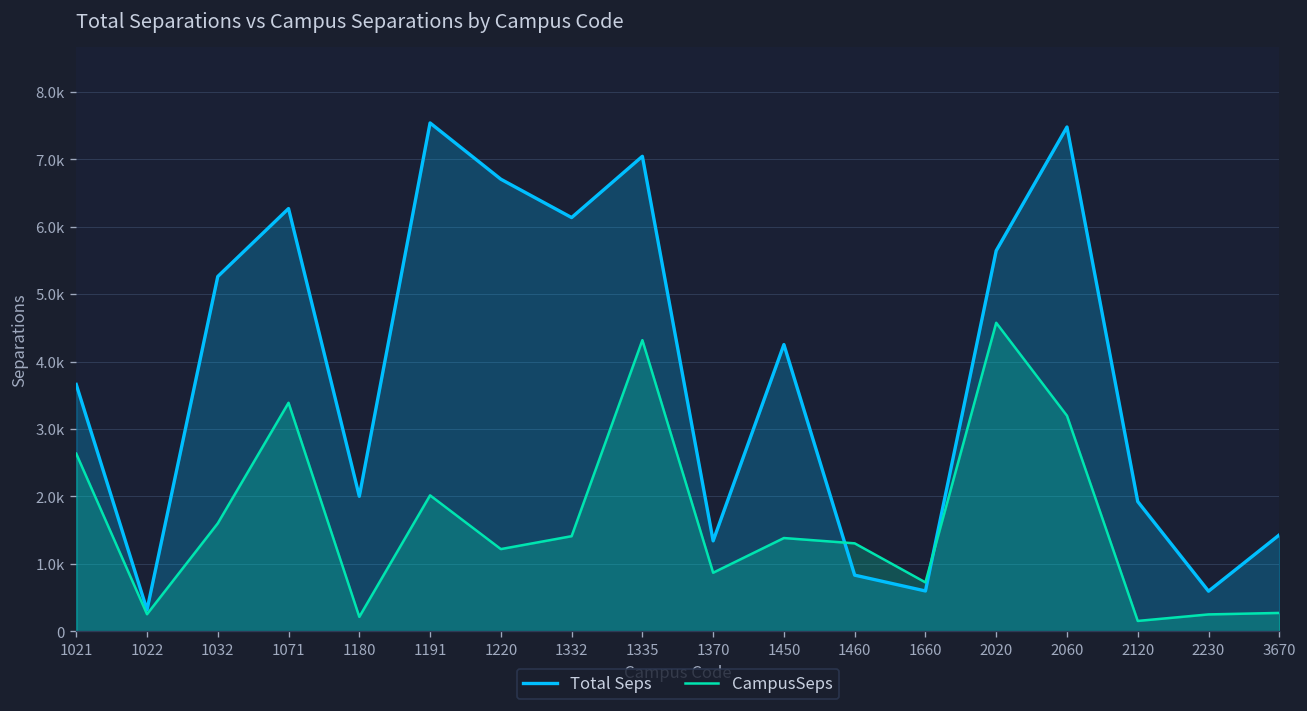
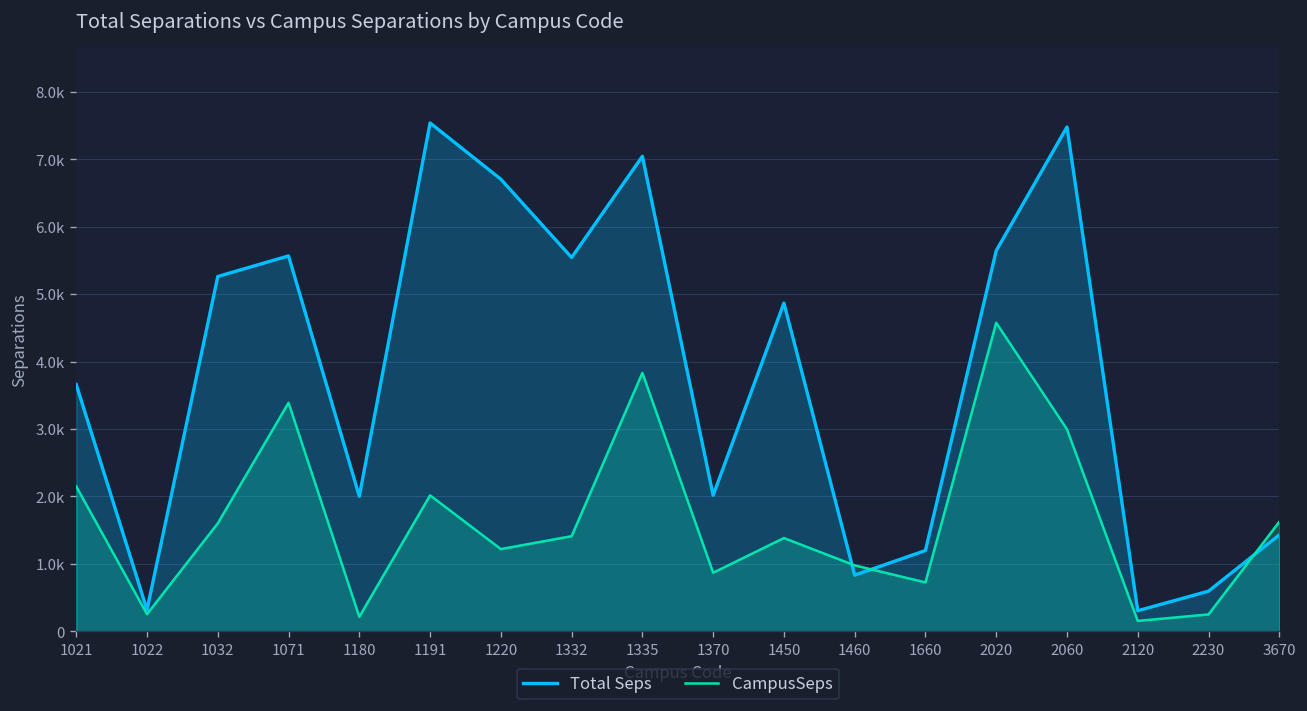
  {
    "Total Seps": {
      "1021": 3700,
      "1022": 300,
      "1032": 5300,
-     "1071": 6300,
+     "1071": 5600,
      "1180": 2000,
      "1191": 7500,
      "1220": 6700,
-     "1332": 6100,
+     "1332": 5500,
      "1335": 7000,
-     "1370": 1300,
-     "1450": 4300,
+     "1370": 2000,
+     "1450": 4900,
      "1460": 800,
-     "1660": 600,
+     "1660": 1200,
      "2020": 5600,
      "2060": 7500,
-     "2120": 1900,
+     "2120": 300,
      "2230": 600,
      "3670": 1400
    },
    "CampusSeps": {
-     "1021": 2600,
+     "1021": 2100,
      "1022": 300,
      "1032": 1600,
      "1071": 3400,
      "1180": 200,
      "1191": 2000,
      "1220": 1200,
      "1332": 1400,
-     "1335": 4300,
+     "1335": 3800,
      "1370": 900,
      "1450": 1400,
-     "1460": 1300,
+     "1460": 1000,
      "1660": 700,
      "2020": 4600,
-     "2060": 3200,
+     "2060": 3000,
      "2120": 200,
      "2230": 300,
-     "3670": 300
+     "3670": 1600
    }
  }
